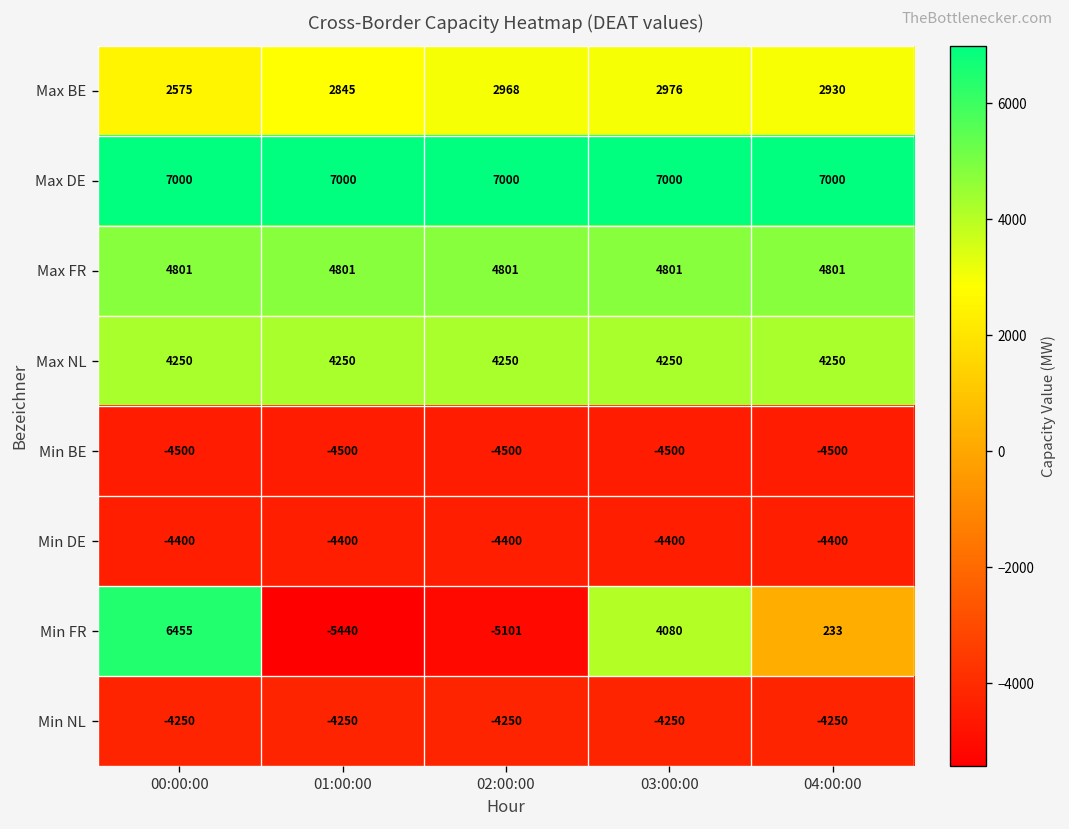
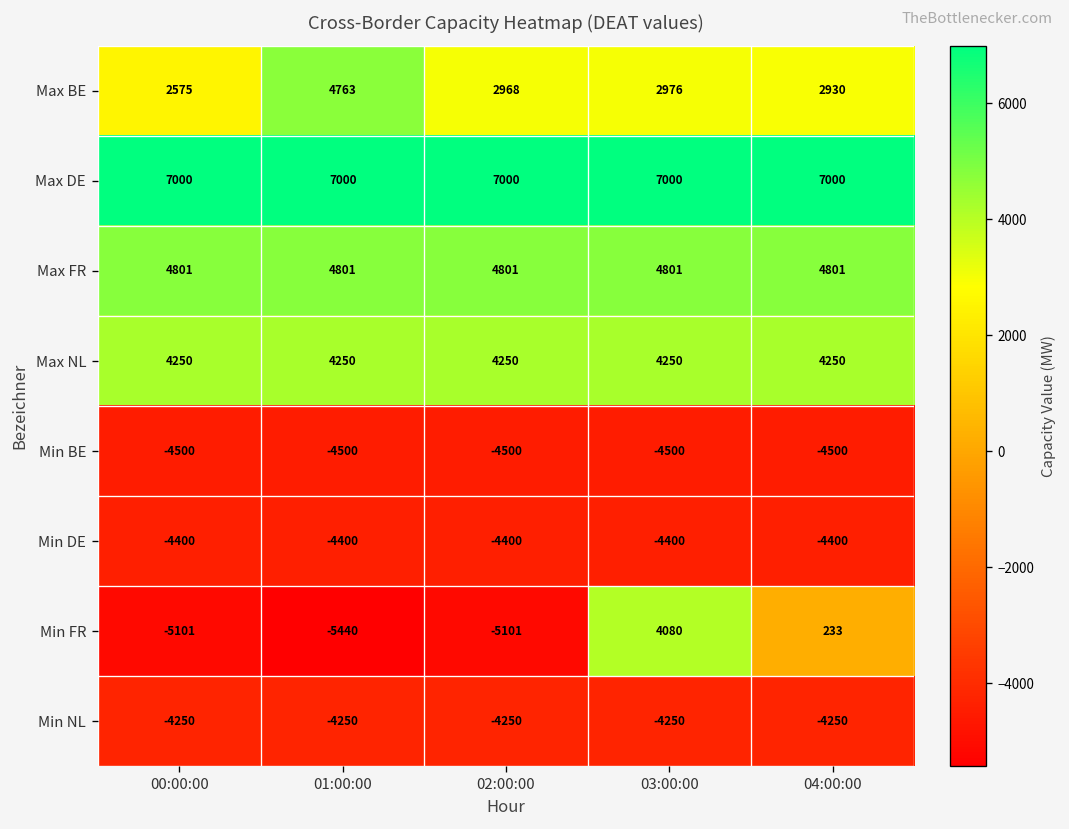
  {
    "Max BE": {
      "00:00:00": 2575,
-     "01:00:00": 2845,
+     "01:00:00": 4763,
      "02:00:00": 2968,
      "03:00:00": 2976,
      "04:00:00": 2930
    },
    "Max DE": {
      "00:00:00": 7000,
      "01:00:00": 7000,
      "02:00:00": 7000,
      "03:00:00": 7000,
      "04:00:00": 7000
    },
    "Max FR": {
      "00:00:00": 4801,
      "01:00:00": 4801,
      "02:00:00": 4801,
      "03:00:00": 4801,
      "04:00:00": 4801
    },
    "Max NL": {
      "00:00:00": 4250,
      "01:00:00": 4250,
      "02:00:00": 4250,
      "03:00:00": 4250,
      "04:00:00": 4250
    },
    "Min BE": {
      "00:00:00": -4500,
      "01:00:00": -4500,
      "02:00:00": -4500,
      "03:00:00": -4500,
      "04:00:00": -4500
    },
    "Min DE": {
      "00:00:00": -4400,
      "01:00:00": -4400,
      "02:00:00": -4400,
      "03:00:00": -4400,
      "04:00:00": -4400
    },
    "Min FR": {
-     "00:00:00": 6455,
+     "00:00:00": -5101,
      "01:00:00": -5440,
      "02:00:00": -5101,
      "03:00:00": 4080,
      "04:00:00": 233
    },
    "Min NL": {
      "00:00:00": -4250,
      "01:00:00": -4250,
      "02:00:00": -4250,
      "03:00:00": -4250,
      "04:00:00": -4250
    }
  }
